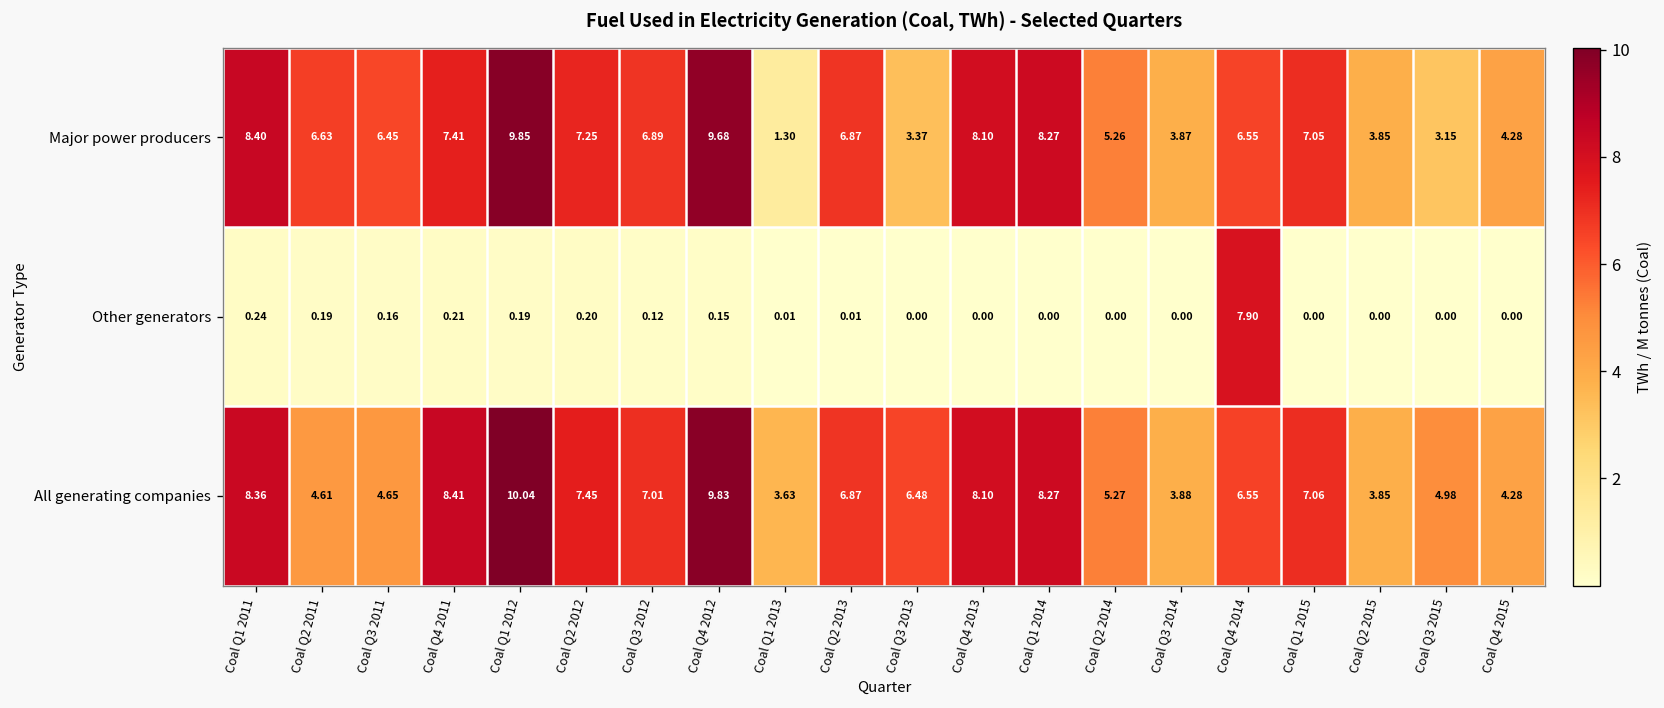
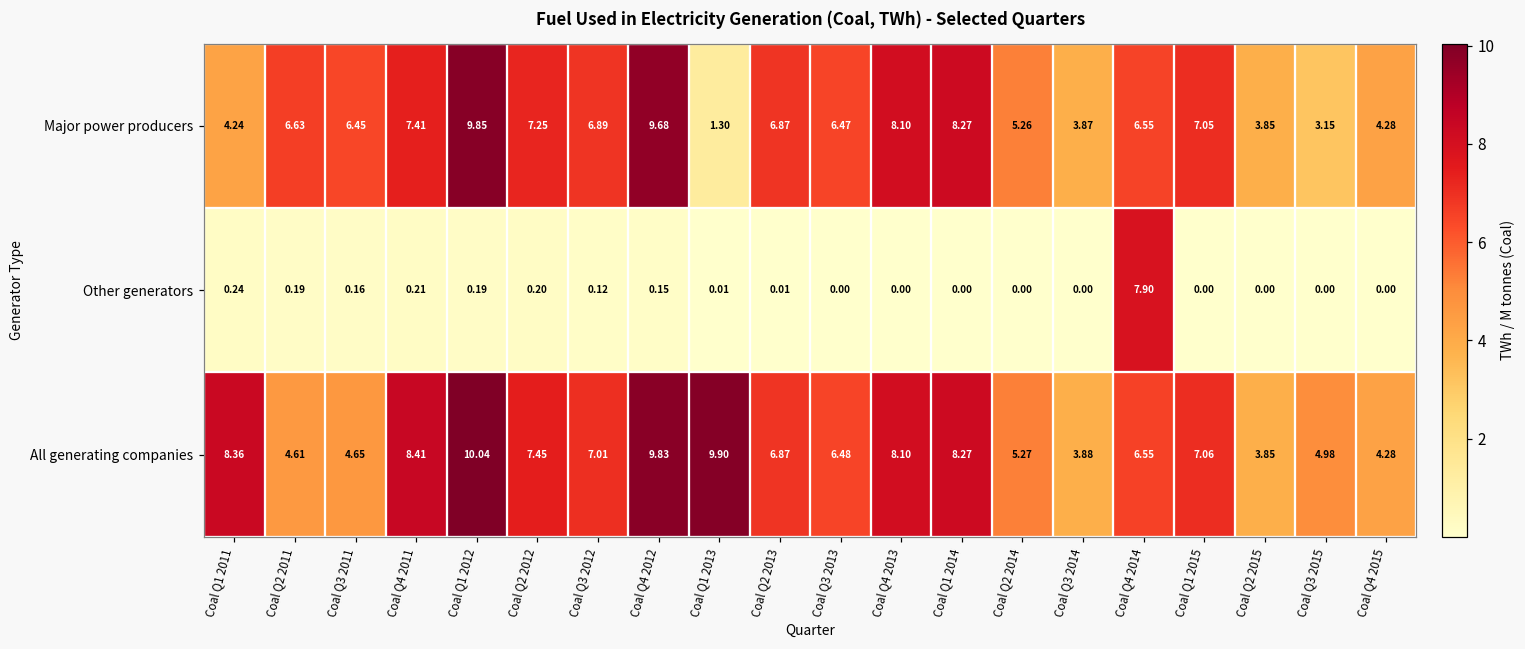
  {
    "Major power producers": {
-     "Coal Q1 2011": 8.40,
+     "Coal Q1 2011": 4.24,
      "Coal Q2 2011": 6.63,
      "Coal Q3 2011": 6.45,
      "Coal Q4 2011": 7.41,
      "Coal Q1 2012": 9.85,
      "Coal Q2 2012": 7.25,
      "Coal Q3 2012": 6.89,
      "Coal Q4 2012": 9.68,
      "Coal Q1 2013": 1.30,
      "Coal Q2 2013": 6.87,
-     "Coal Q3 2013": 3.37,
+     "Coal Q3 2013": 6.47,
      "Coal Q4 2013": 8.10,
      "Coal Q1 2014": 8.27,
      "Coal Q2 2014": 5.26,
      "Coal Q3 2014": 3.87,
      "Coal Q4 2014": 6.55,
      "Coal Q1 2015": 7.05,
      "Coal Q2 2015": 3.85,
      "Coal Q3 2015": 3.15,
      "Coal Q4 2015": 4.28
    },
    "Other generators": {
      "Coal Q1 2011": 0.24,
      "Coal Q2 2011": 0.19,
      "Coal Q3 2011": 0.16,
      "Coal Q4 2011": 0.21,
      "Coal Q1 2012": 0.19,
      "Coal Q2 2012": 0.20,
      "Coal Q3 2012": 0.12,
      "Coal Q4 2012": 0.15,
      "Coal Q1 2013": 0.01,
      "Coal Q2 2013": 0.01,
      "Coal Q3 2013": 0.00,
      "Coal Q4 2013": 0.00,
      "Coal Q1 2014": 0.00,
      "Coal Q2 2014": 0.00,
      "Coal Q3 2014": 0.00,
      "Coal Q4 2014": 7.90,
      "Coal Q1 2015": 0.00,
      "Coal Q2 2015": 0.00,
      "Coal Q3 2015": 0.00,
      "Coal Q4 2015": 0.00
    },
    "All generating companies": {
      "Coal Q1 2011": 8.36,
      "Coal Q2 2011": 4.61,
      "Coal Q3 2011": 4.65,
      "Coal Q4 2011": 8.41,
      "Coal Q1 2012": 10.04,
      "Coal Q2 2012": 7.45,
      "Coal Q3 2012": 7.01,
      "Coal Q4 2012": 9.83,
-     "Coal Q1 2013": 3.63,
+     "Coal Q1 2013": 9.90,
      "Coal Q2 2013": 6.87,
      "Coal Q3 2013": 6.48,
      "Coal Q4 2013": 8.10,
      "Coal Q1 2014": 8.27,
      "Coal Q2 2014": 5.27,
      "Coal Q3 2014": 3.88,
      "Coal Q4 2014": 6.55,
      "Coal Q1 2015": 7.06,
      "Coal Q2 2015": 3.85,
      "Coal Q3 2015": 4.98,
      "Coal Q4 2015": 4.28
    }
  }
